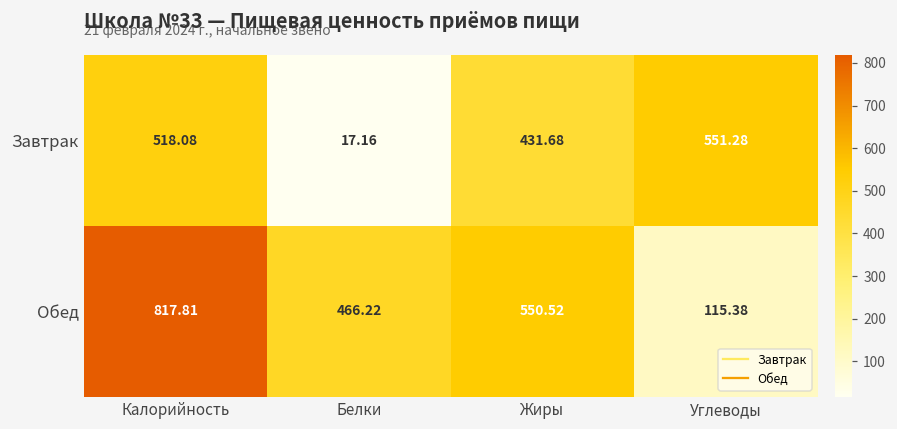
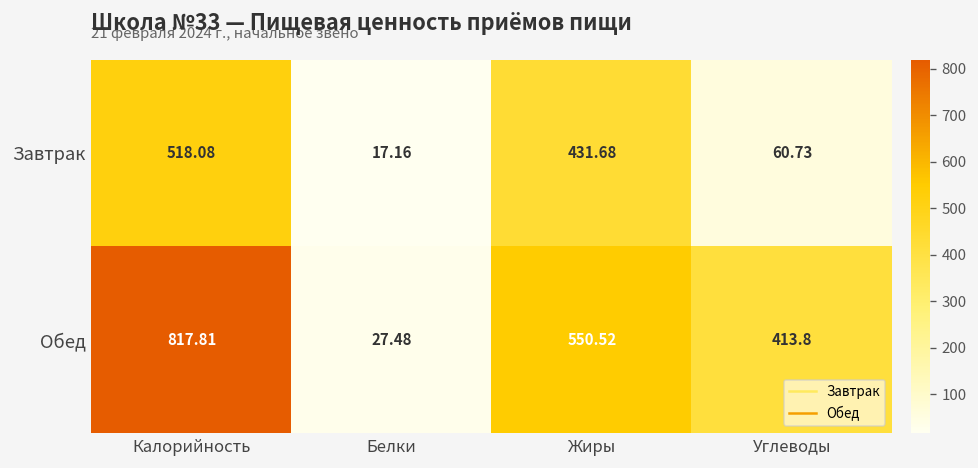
  {
    "Завтрак": {
      "Калорийность": 518.08,
      "Белки": 17.16,
      "Жиры": 431.68,
-     "Углеводы": 551.28
+     "Углеводы": 60.73
    },
    "Обед": {
      "Калорийность": 817.81,
-     "Белки": 466.22,
+     "Белки": 27.48,
      "Жиры": 550.52,
-     "Углеводы": 115.38
+     "Углеводы": 413.8
    }
  }
